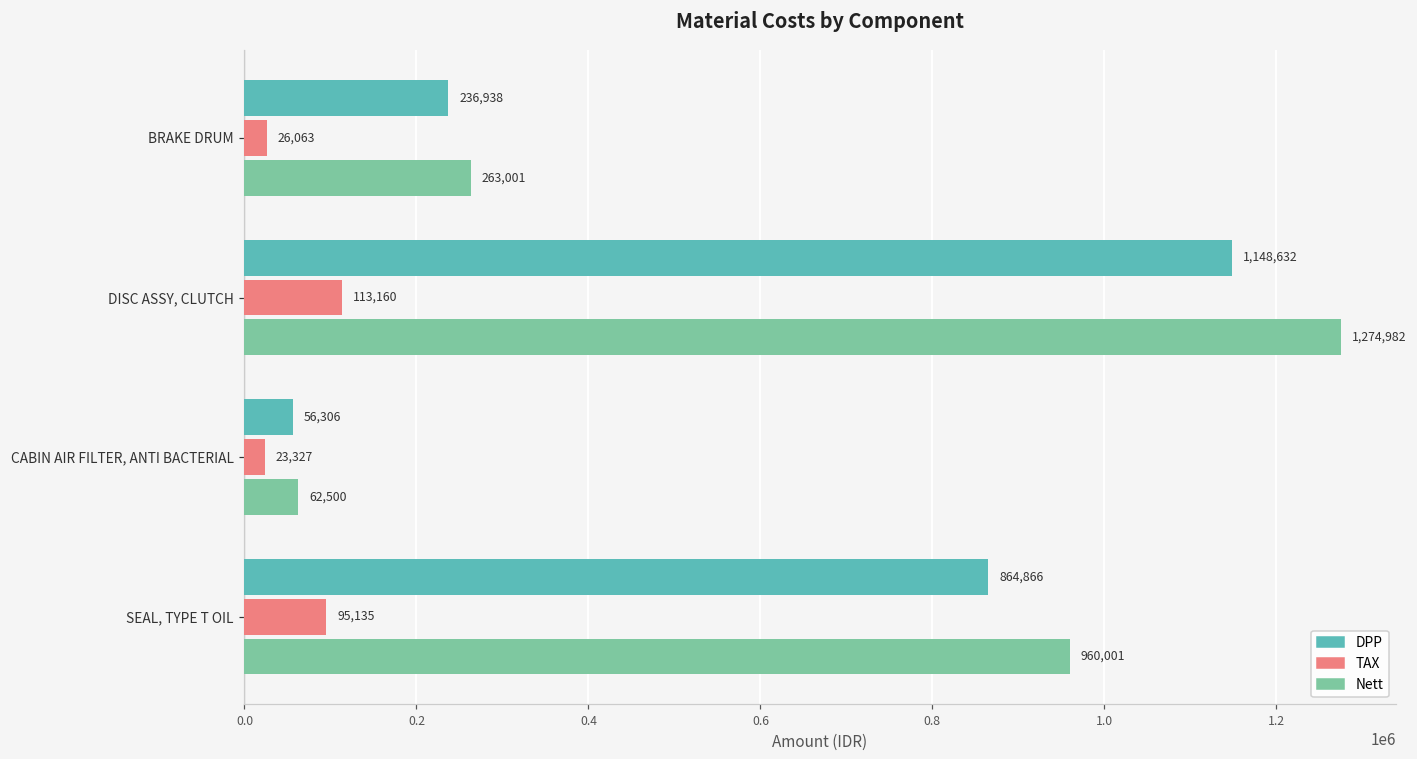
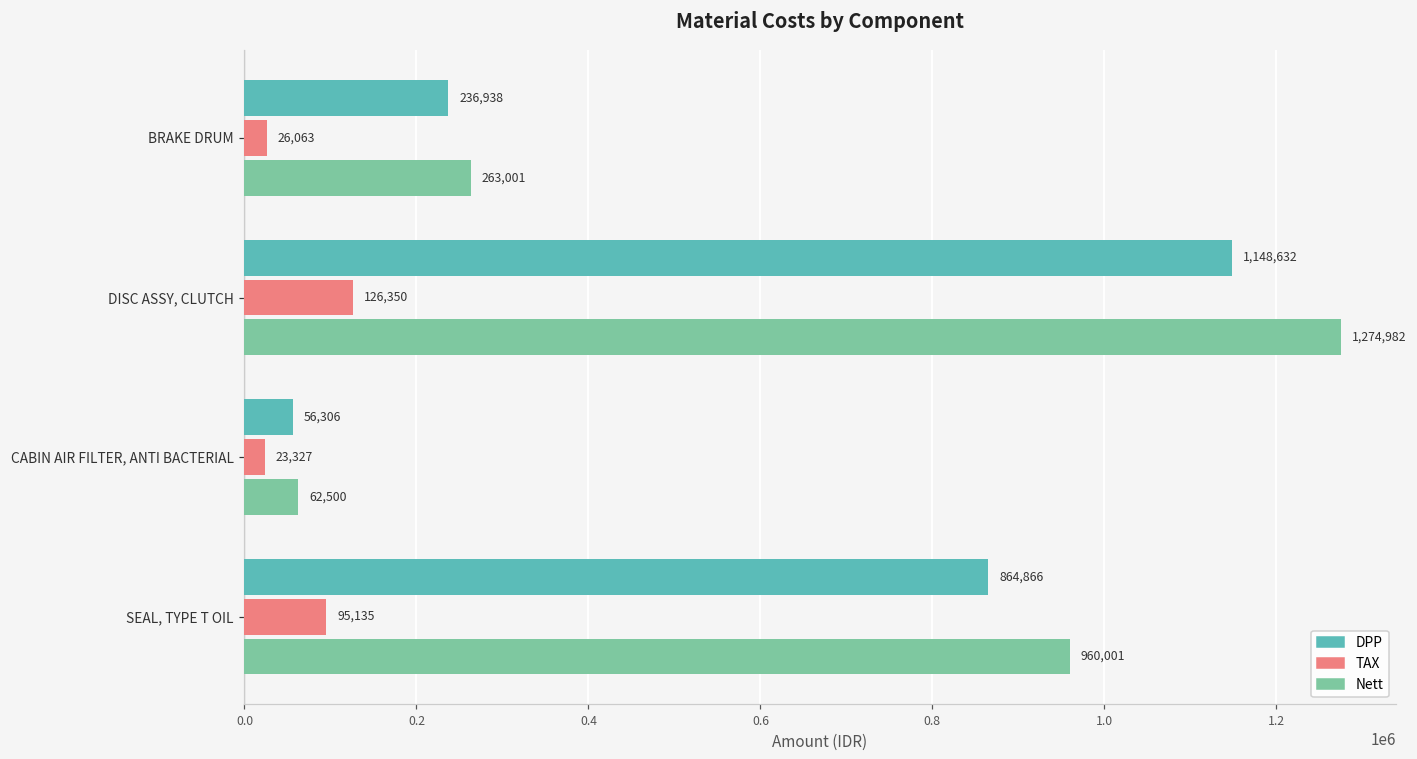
  {
    "TAX": {
      "BRAKE DRUM": "26,063",
-     "DISC ASSY, CLUTCH": "113,160",
+     "DISC ASSY, CLUTCH": "126,350",
      "CABIN AIR FILTER, ANTI BACTERIAL": "23,327",
      "SEAL, TYPE T OIL": "95,135"
    }
  }
